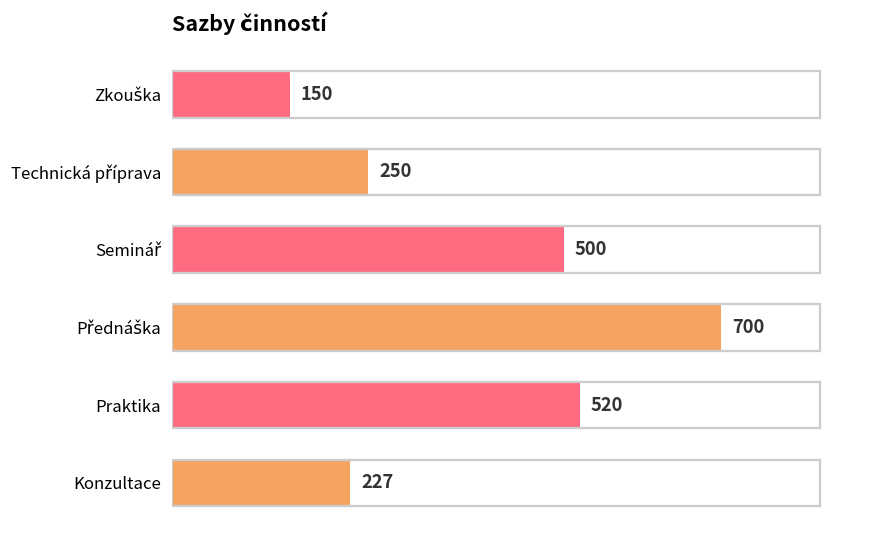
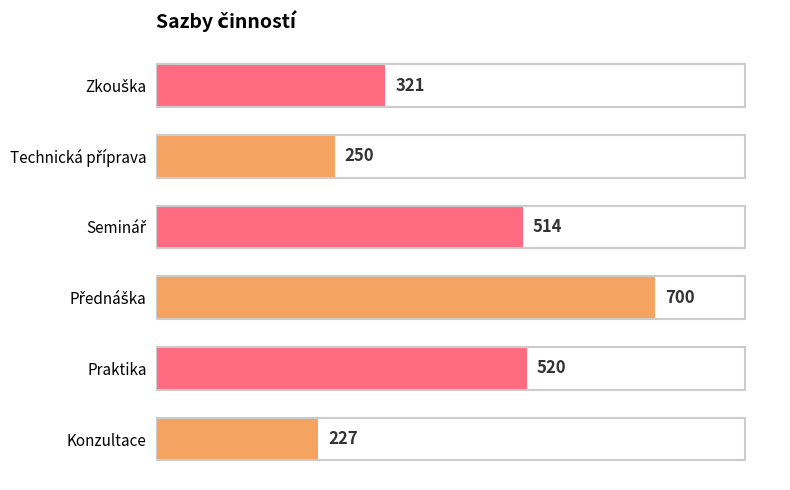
  {
-   "Zkouška": 150,
+   "Zkouška": 321,
    "Technická příprava": 250,
-   "Seminář": 500,
+   "Seminář": 514,
    "Přednáška": 700,
    "Praktika": 520,
    "Konzultace": 227
  }
